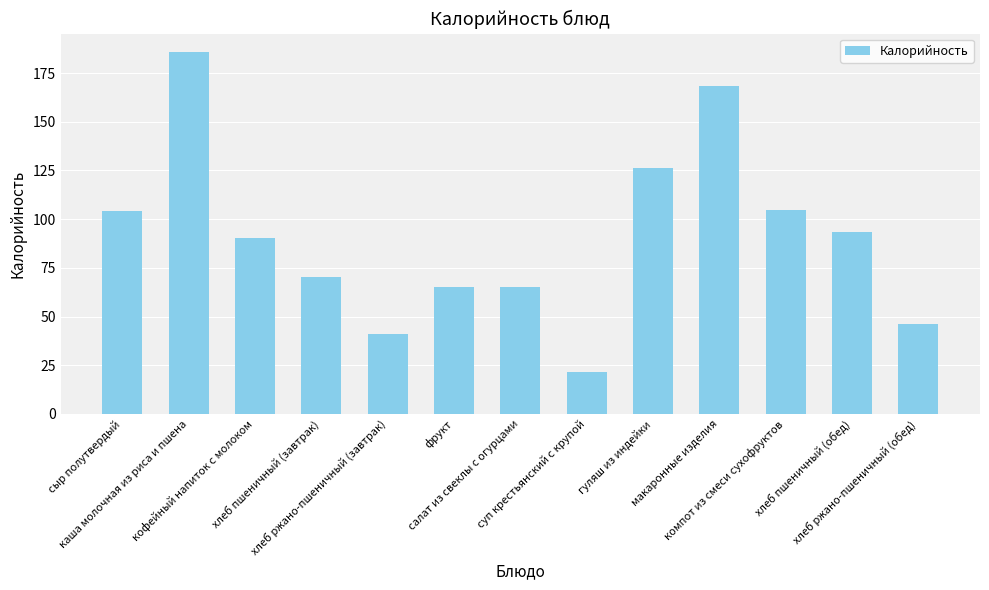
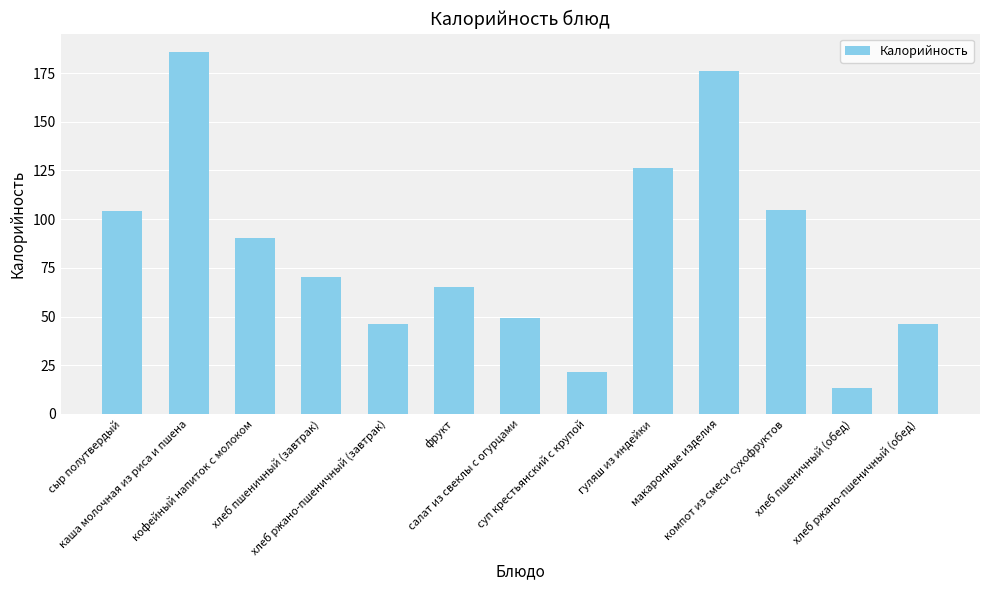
  {
    "сыр полутвердый": 104,
    "каша молочная из риса и пшена": 186,
    "кофейный напиток с молоком": 91,
    "хлеб пшеничный (завтрак)": 70,
-   "хлеб ржано-пшеничный (завтрак)": 41,
+   "хлеб ржано-пшеничный (завтрак)": 46,
    "фрукт": 65,
-   "салат из свеклы с огурцами": 65,
+   "салат из свеклы с огурцами": 49,
    "суп крестьянский с крупой": 22,
    "гуляш из индейки": 126,
-   "макаронные изделия": 168,
+   "макаронные изделия": 176,
    "компот из смеси сухофруктов": 105,
-   "хлеб пшеничный (обед)": 94,
+   "хлеб пшеничный (обед)": 13,
    "хлеб ржано-пшеничный (обед)": 46
  }
